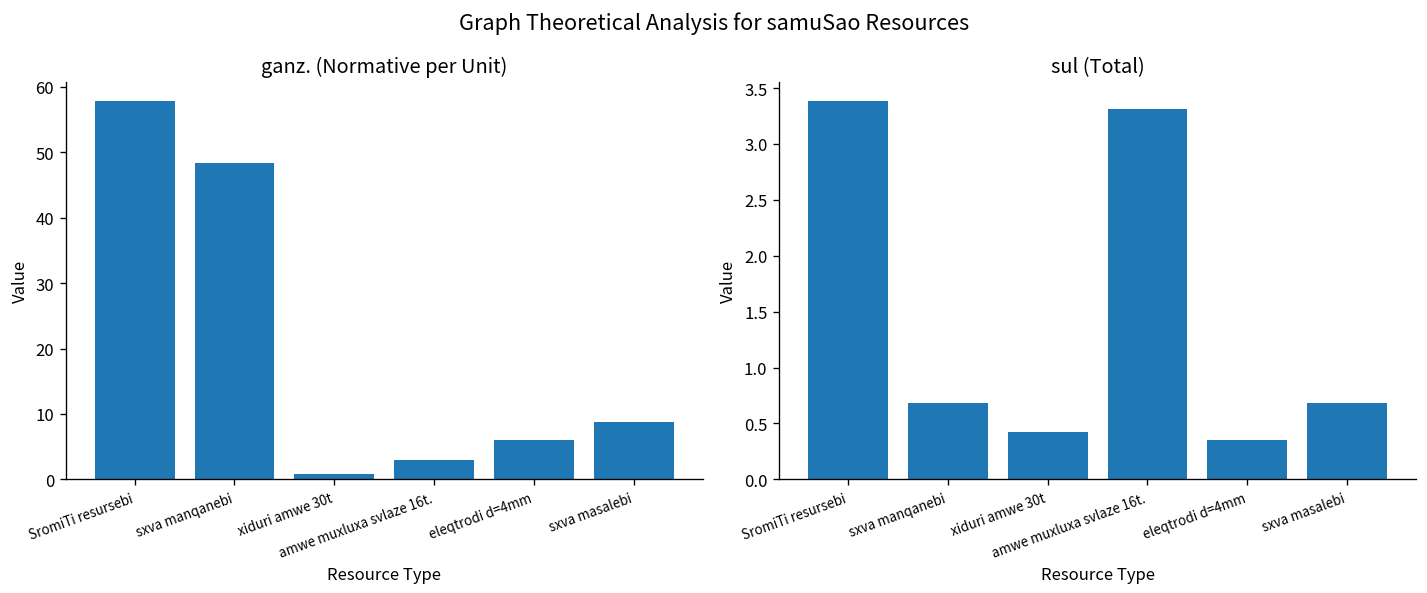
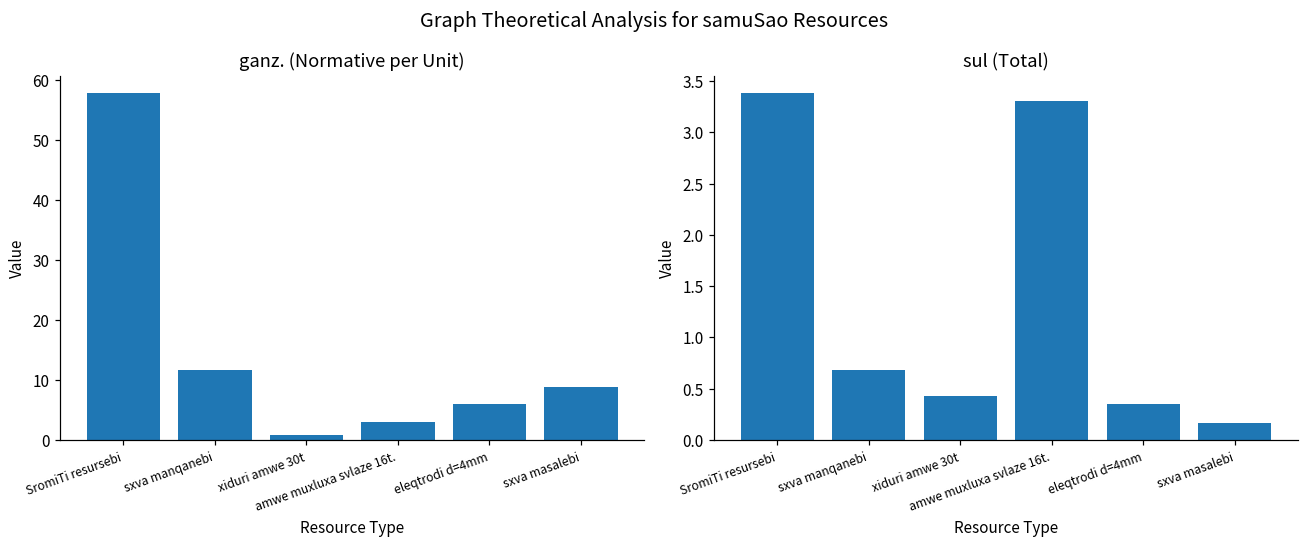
  {
    "ganz. (Normative per Unit)": {
      "SromiTi resursebi": 58,
-     "sxva manqanebi": 48,
+     "sxva manqanebi": 12,
      "xiduri amwe 30t": 1,
      "amwe muxluxa svlaze 16t.": 3,
      "eleqtrodi d=4mm": 6,
      "sxva masalebi": 9
    },
    "sul (Total)": {
      "SromiTi resursebi": 3.4,
      "sxva manqanebi": 0.7,
      "xiduri amwe 30t": 0.4,
      "amwe muxluxa svlaze 16t.": 3.3,
      "eleqtrodi d=4mm": 0.4,
-     "sxva masalebi": 0.7
+     "sxva masalebi": 0.2
    }
  }
